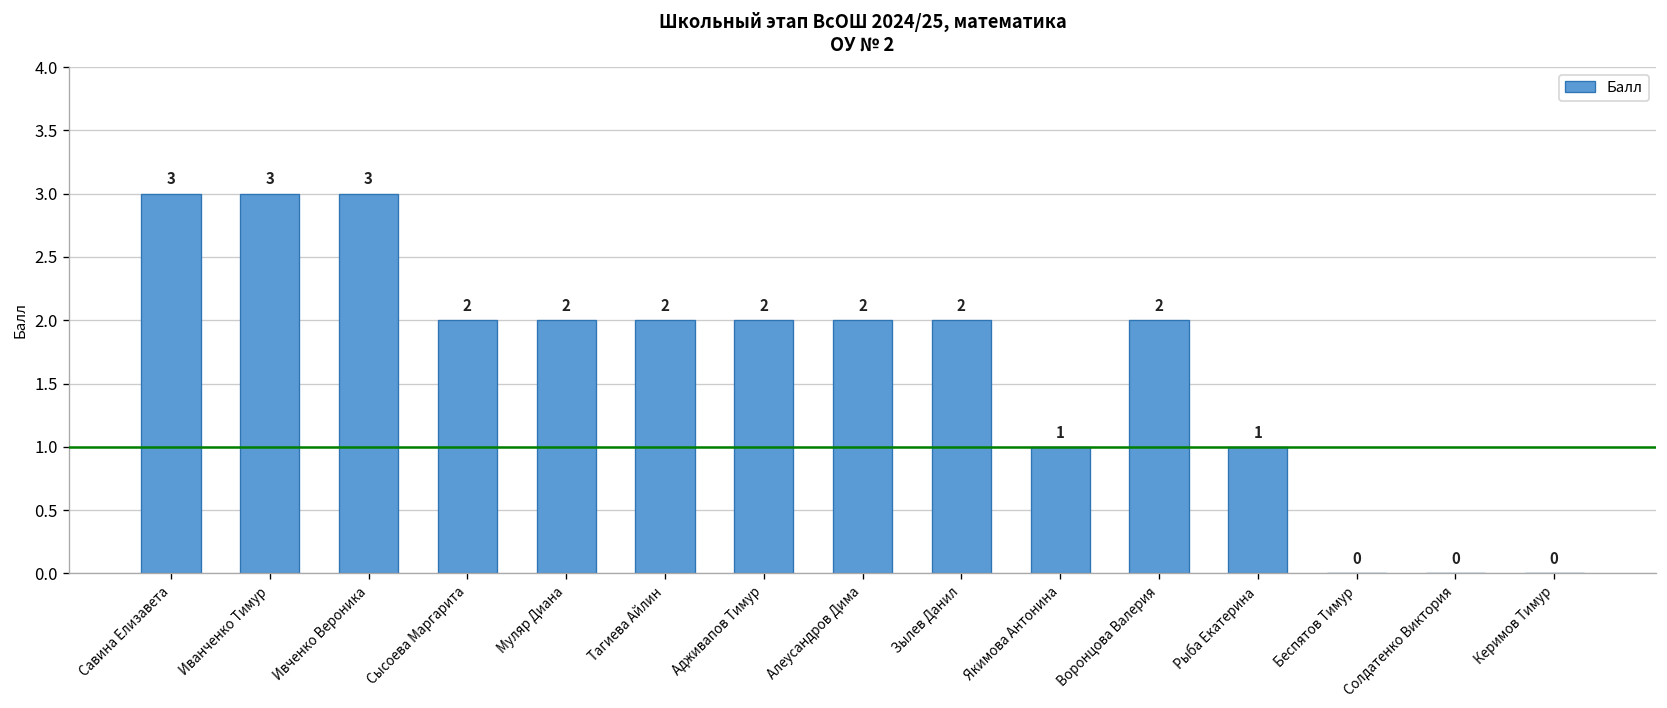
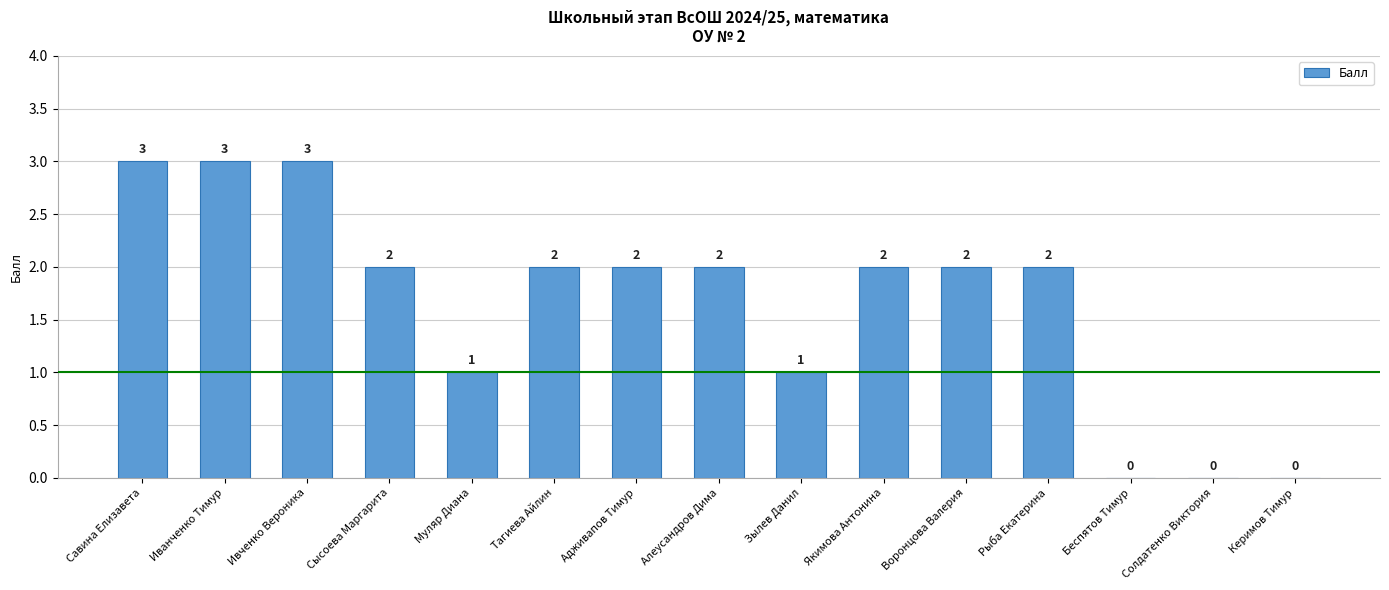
  {
    "Савина Елизавета": 3,
    "Иванченко Тимур": 3,
    "Ивченко Вероника": 3,
    "Сысоева Маргарита": 2,
-   "Муляр Диана": 2,
+   "Муляр Диана": 1,
    "Тагиева Айлин": 2,
    "Адживапов Тимур": 2,
    "Алеусандров Дима": 2,
-   "Зылев Данил": 2,
-   "Якимова Антонина": 1,
+   "Зылев Данил": 1,
+   "Якимова Антонина": 2,
    "Воронцова Валерия": 2,
-   "Рыба Екатерина": 1,
+   "Рыба Екатерина": 2,
    "Беспятов Тимур": 0,
    "Солдатенко Виктория": 0,
    "Керимов Тимур": 0
  }
